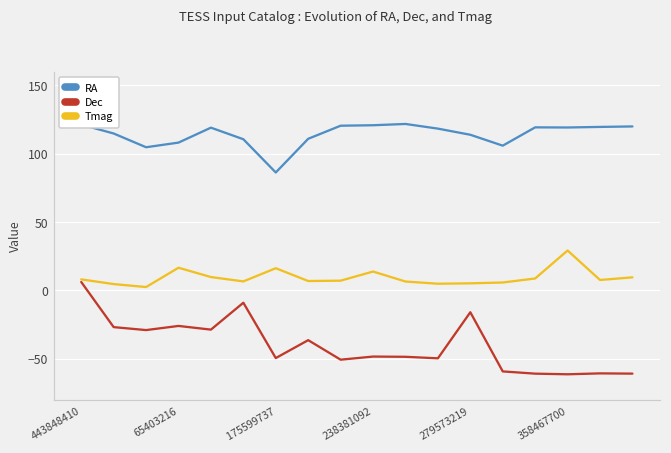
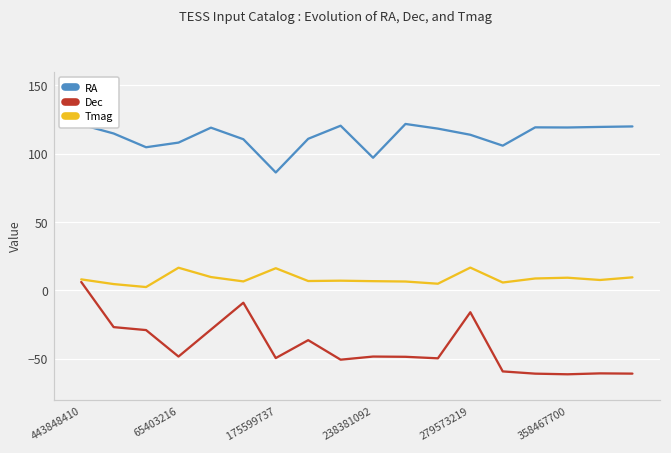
  {
    "RA": {
      "65403216": 108,
      "175599737": 86,
-     "238381092": 121,
+     "238381092": 97,
      "279573219": 114,
      "358467700": 119
    },
    "Dec": {
-     "65403216": -26,
+     "65403216": -48,
      "175599737": -49,
      "238381092": -48,
      "279573219": -16,
      "358467700": -61
    },
    "Tmag": {
      "65403216": 17,
      "175599737": 16,
-     "238381092": 14,
-     "279573219": 5,
-     "358467700": 29
+     "238381092": 7,
+     "279573219": 17,
+     "358467700": 9
    }
  }
